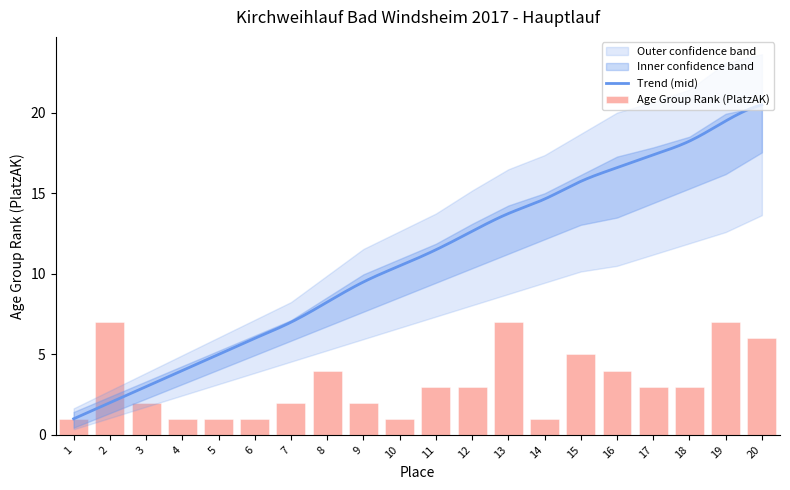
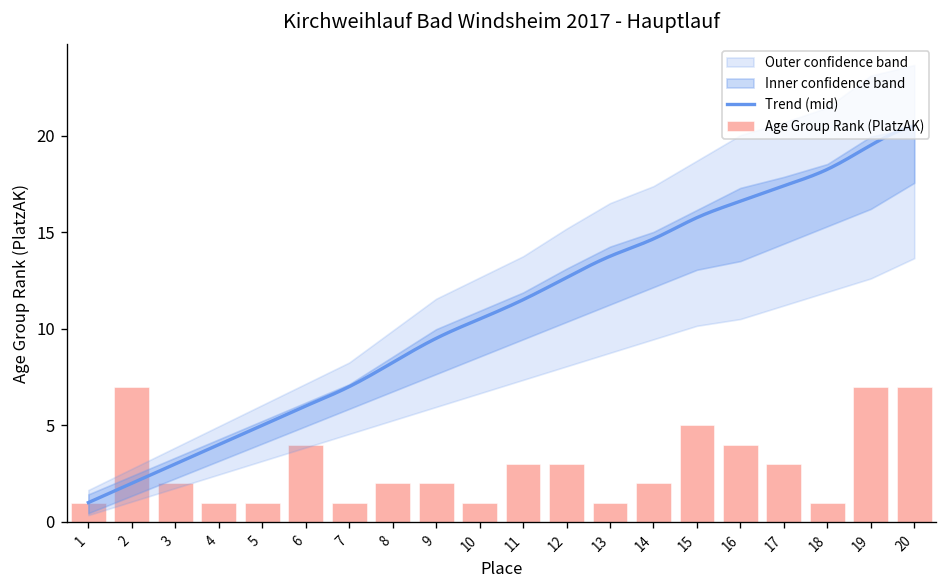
  {
    "Age Group Rank (PlatzAK)": {
      "1": 1,
      "2": 7,
      "3": 2,
      "4": 1,
      "5": 1,
-     "6": 1,
-     "7": 2,
-     "8": 4,
+     "6": 4,
+     "7": 1,
+     "8": 2,
      "9": 2,
      "10": 1,
      "11": 3,
      "12": 3,
-     "13": 7,
-     "14": 1,
+     "13": 1,
+     "14": 2,
      "15": 5,
      "16": 4,
      "17": 3,
-     "18": 3,
+     "18": 1,
      "19": 7,
-     "20": 6
+     "20": 7
    }
  }
